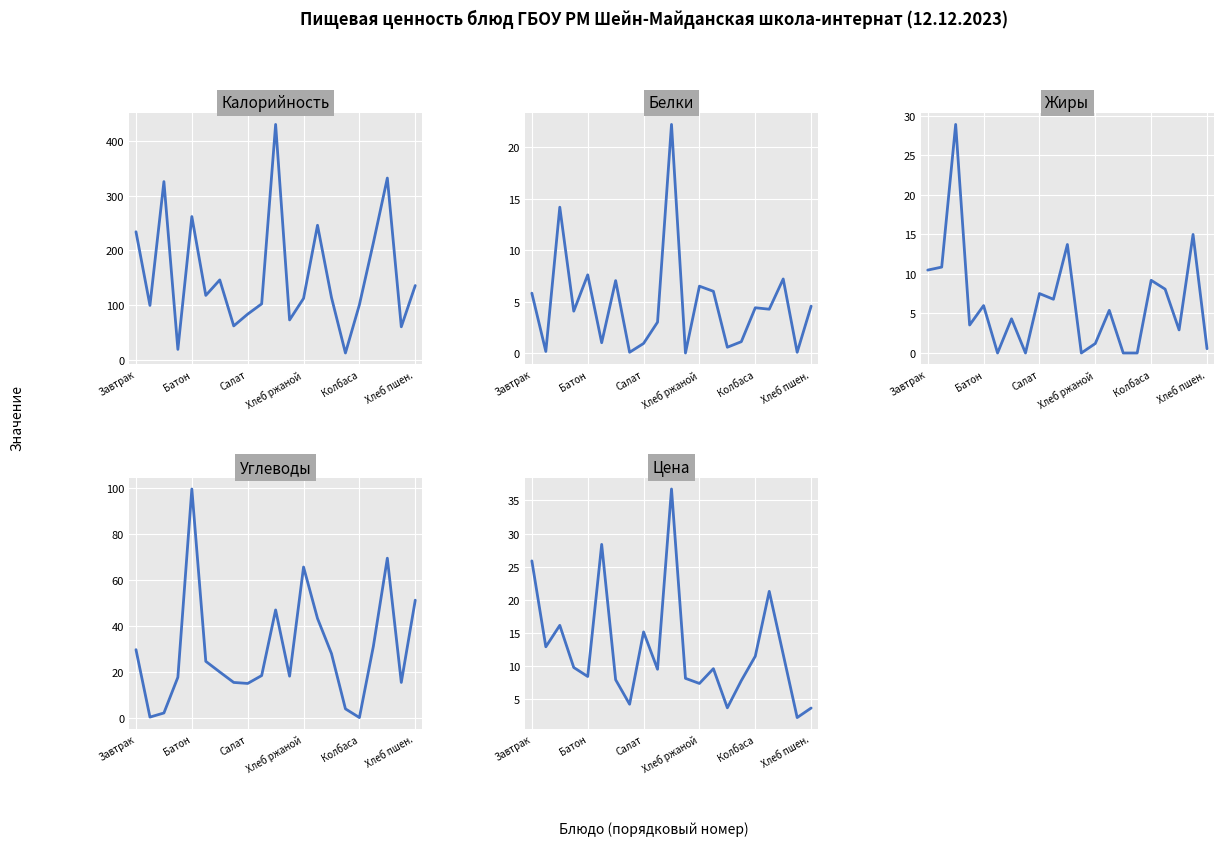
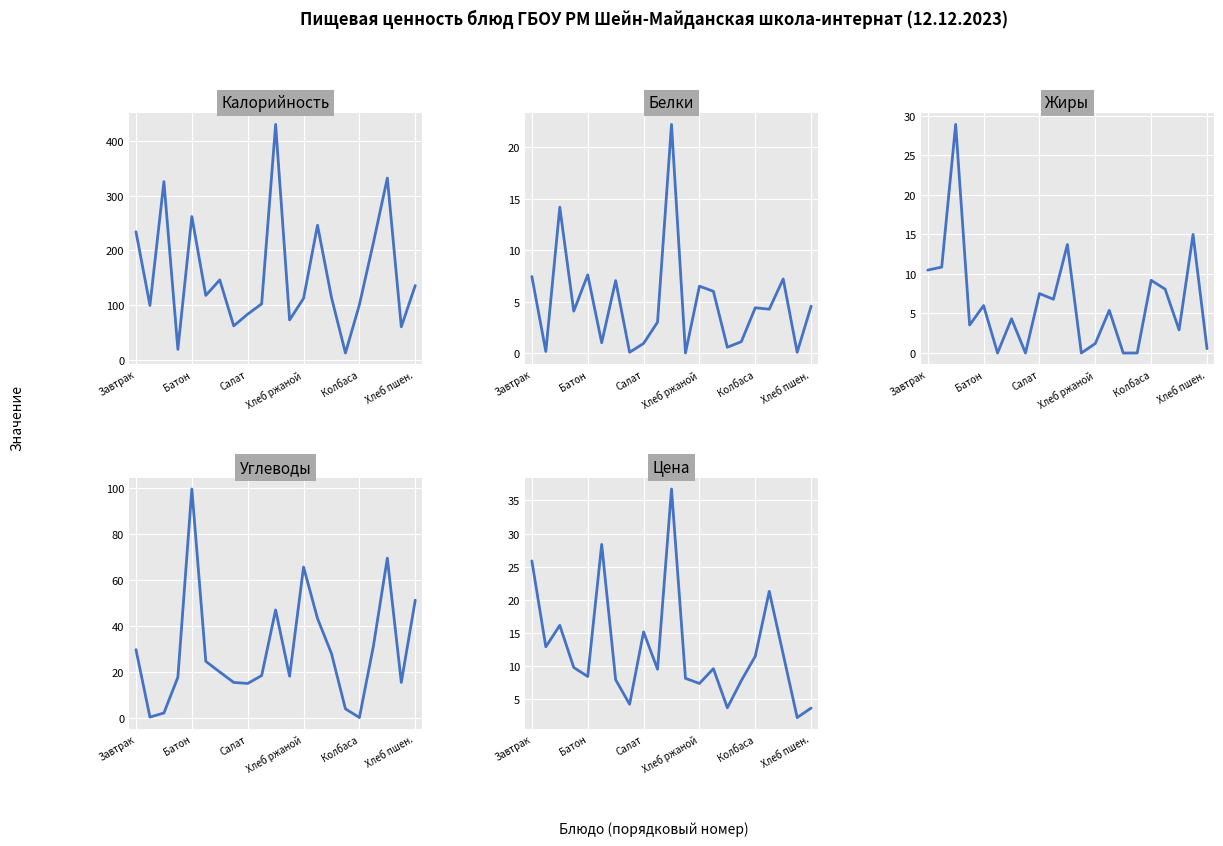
  {
    "Калорийность": {
      "Завтрак": 230,
      "Батон": 260,
      "Салат": 80,
      "Хлеб ржаной": 110,
      "Колбаса": 100,
      "Хлеб пшен.": 140
    },
    "Белки": {
-     "Завтрак": 5.8,
+     "Завтрак": 7.4,
      "Батон": 7.6,
      "Салат": 0.9,
      "Хлеб ржаной": 6.5,
      "Колбаса": 4.4,
      "Хлеб пшен.": 4.6
    },
    "Жиры": {
      "Завтрак": 10,
      "Батон": 6,
      "Салат": 8,
      "Хлеб ржаной": 1,
      "Колбаса": 9,
      "Хлеб пшен.": 1
    },
    "Углеводы": {
      "Завтрак": 30,
      "Батон": 100,
      "Салат": 15,
      "Хлеб ржаной": 66,
      "Колбаса": 0,
      "Хлеб пшен.": 51
    },
    "Цена": {
      "Завтрак": 26,
      "Батон": 8,
      "Салат": 15,
      "Хлеб ржаной": 7,
      "Колбаса": 11,
      "Хлеб пшен.": 4
    }
  }
